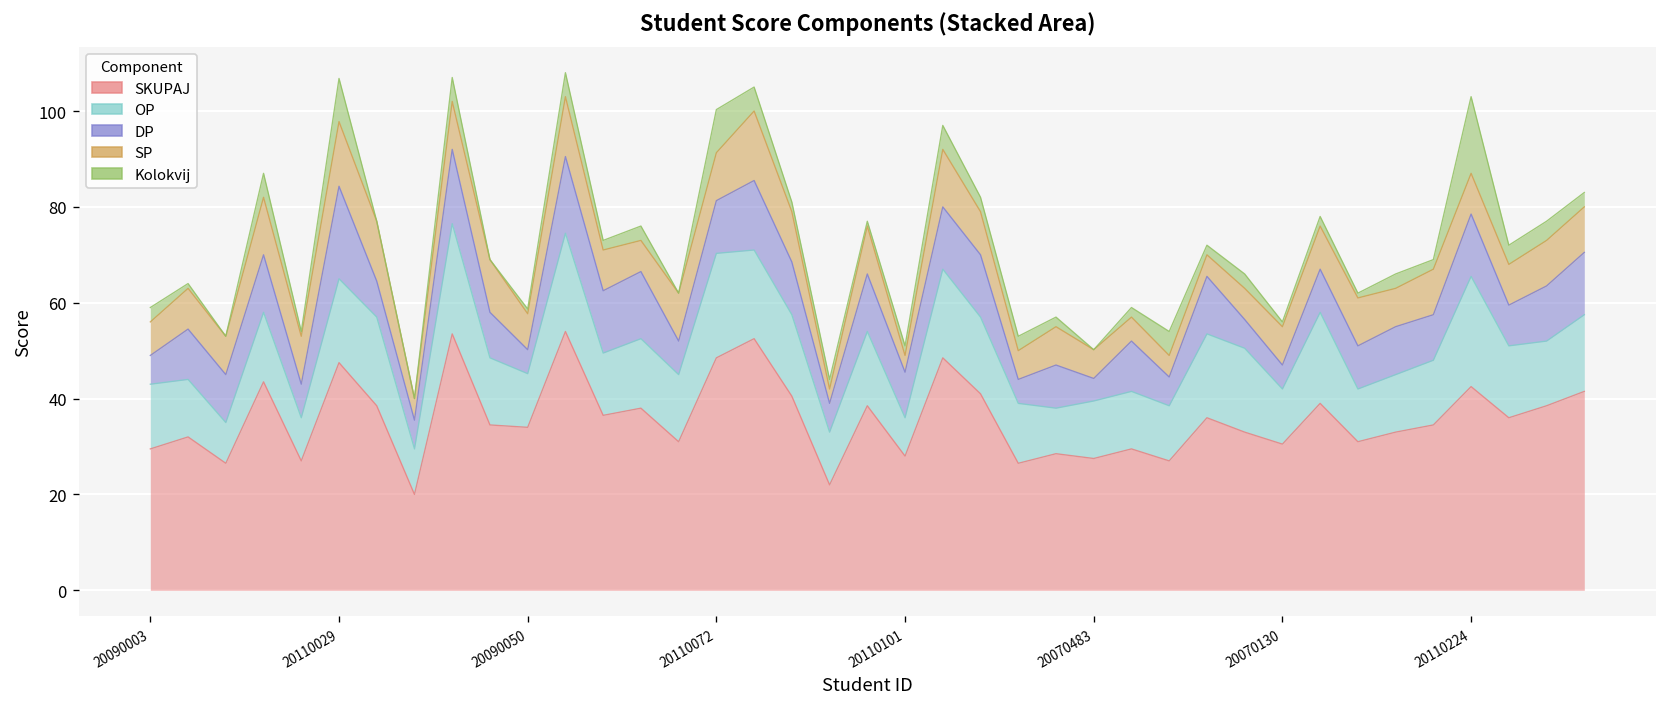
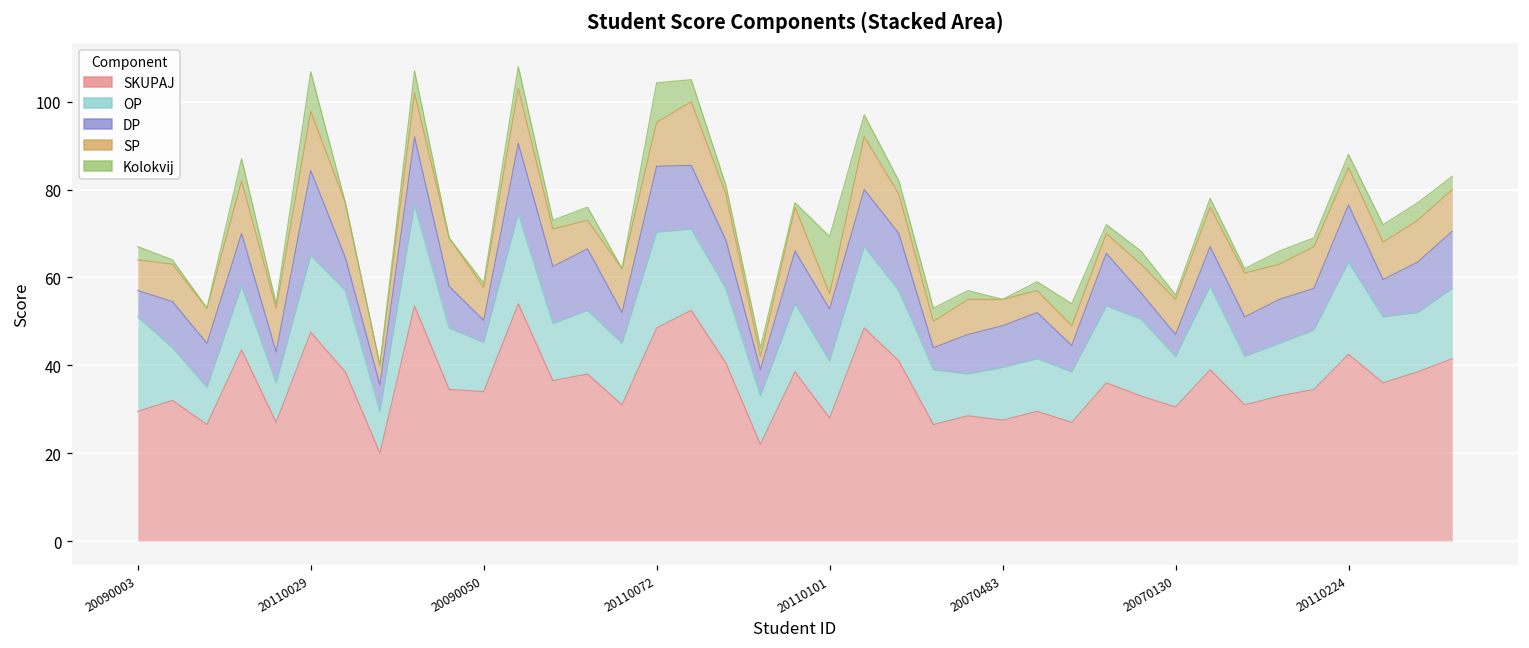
  {
    "OP": {
-     "20090003": 14,
+     "20090003": 22,
      "20110029": 18,
      "20090050": 11,
      "20110072": 22,
-     "20110101": 8,
+     "20110101": 13,
      "20070483": 12,
      "20070130": 12,
-     "20110224": 23
+     "20110224": 21
    },
    "DP": {
      "20090003": 6,
      "20110029": 19,
      "20090050": 5,
-     "20110072": 11,
-     "20110101": 10,
-     "20070483": 5,
+     "20110072": 15,
+     "20110101": 12,
+     "20070483": 10,
      "20070130": 5,
      "20110224": 13
    },
    "Kolokvij": {
      "20090003": 3,
      "20110029": 9,
      "20090050": 1,
      "20110072": 9,
-     "20110101": 2,
+     "20110101": 13,
      "20070130": 1,
-     "20110224": 16
+     "20110224": 3
    }
  }
